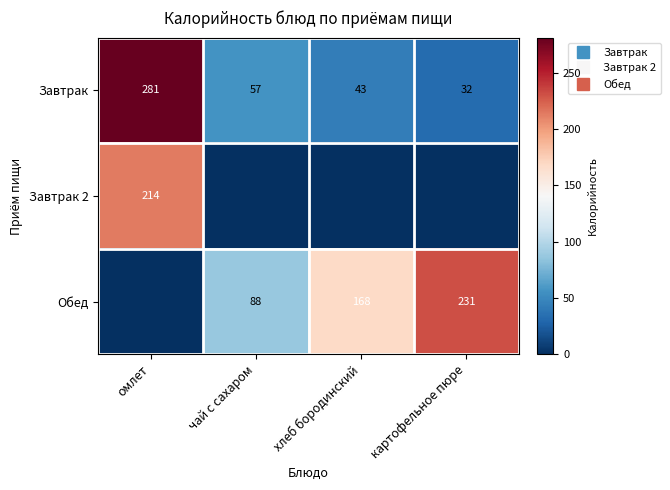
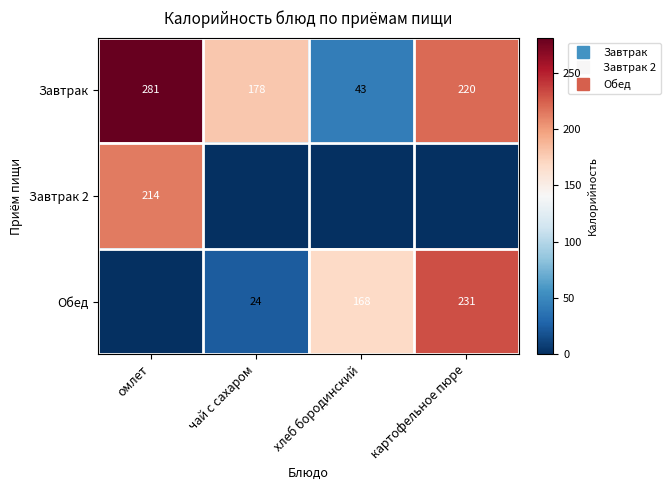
  {
    "Завтрак": {
      "омлет": 281,
-     "чай с сахаром": 57,
+     "чай с сахаром": 178,
      "хлеб бородинский": 43,
-     "картофельное пюре": 32
+     "картофельное пюре": 220
    },
    "Завтрак 2": {
      "омлет": 214
    },
    "Обед": {
-     "чай с сахаром": 88,
+     "чай с сахаром": 24,
      "хлеб бородинский": 168,
      "картофельное пюре": 231
    }
  }
